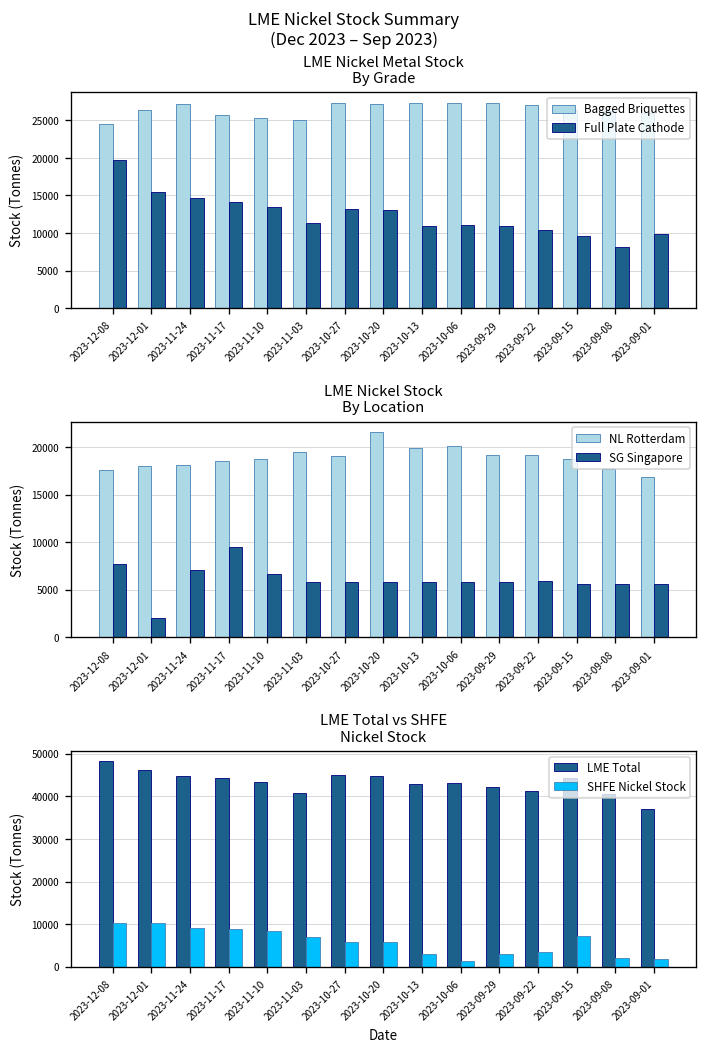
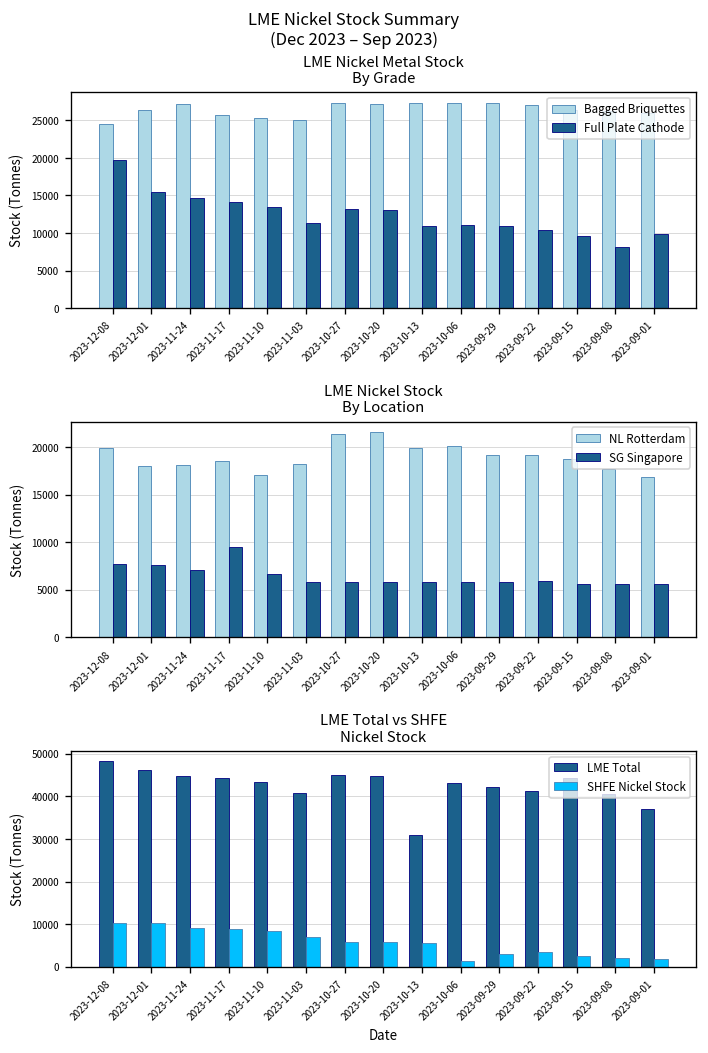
  {
    "LME Nickel Metal Stock By Grade": {
      "Bagged Briquettes": {
        "2023-12-08": 25000,
        "2023-12-01": 26000,
        "2023-11-24": 27000,
        "2023-11-17": 26000,
        "2023-11-10": 25000,
        "2023-11-03": 25000,
        "2023-10-27": 27000,
        "2023-10-20": 27000,
        "2023-10-13": 27000,
        "2023-10-06": 27000,
        "2023-09-29": 27000,
        "2023-09-22": 27000
      },
      "Full Plate Cathode": {
        "2023-12-08": 20000,
        "2023-12-01": 16000,
        "2023-11-24": 15000,
        "2023-11-17": 14000,
        "2023-11-10": 14000,
        "2023-11-03": 11000,
        "2023-10-27": 13000,
        "2023-10-20": 13000,
        "2023-10-13": 11000,
        "2023-10-06": 11000,
        "2023-09-29": 11000,
        "2023-09-22": 10000,
        "2023-09-15": 10000,
        "2023-09-08": 8000,
        "2023-09-01": 10000
      }
    },
    "LME Nickel Stock By Location": {
      "NL Rotterdam": {
-       "2023-12-08": 18000,
+       "2023-12-08": 20000,
        "2023-12-01": 18000,
        "2023-11-24": 18000,
        "2023-11-17": 19000,
-       "2023-11-10": 19000,
-       "2023-11-03": 19000,
-       "2023-10-27": 19000,
+       "2023-11-10": 17000,
+       "2023-11-03": 18000,
+       "2023-10-27": 21000,
        "2023-10-20": 22000,
        "2023-10-13": 20000,
        "2023-10-06": 20000,
        "2023-09-29": 19000,
        "2023-09-22": 19000,
        "2023-09-15": 19000,
        "2023-09-08": 18000,
        "2023-09-01": 17000
      },
      "SG Singapore": {
        "2023-12-08": 8000,
-       "2023-12-01": 2000,
+       "2023-12-01": 8000,
        "2023-11-24": 7000,
        "2023-11-17": 9000,
        "2023-11-10": 7000,
        "2023-11-03": 6000,
        "2023-10-27": 6000,
        "2023-10-20": 6000,
        "2023-10-13": 6000,
        "2023-10-06": 6000,
        "2023-09-29": 6000,
        "2023-09-22": 6000,
        "2023-09-15": 6000,
        "2023-09-08": 6000,
        "2023-09-01": 6000
      }
    },
    "LME Total vs SHFE Nickel Stock": {
      "LME Total": {
        "2023-12-08": 48000,
        "2023-12-01": 46000,
        "2023-11-24": 45000,
        "2023-11-17": 44000,
        "2023-11-10": 43000,
        "2023-11-03": 41000,
        "2023-10-27": 45000,
        "2023-10-20": 45000,
-       "2023-10-13": 43000,
+       "2023-10-13": 31000,
        "2023-10-06": 43000,
        "2023-09-29": 42000,
        "2023-09-22": 41000,
        "2023-09-01": 37000
      },
      "SHFE Nickel Stock": {
        "2023-12-08": 10000,
        "2023-12-01": 10000,
        "2023-11-24": 9000,
        "2023-11-17": 9000,
        "2023-11-10": 8000,
        "2023-11-03": 7000,
        "2023-10-27": 6000,
        "2023-10-20": 6000,
-       "2023-10-13": 3000,
+       "2023-10-13": 6000,
        "2023-10-06": 1000,
        "2023-09-29": 3000,
        "2023-09-22": 4000,
-       "2023-09-15": 7000,
+       "2023-09-15": 3000,
        "2023-09-08": 2000,
        "2023-09-01": 2000
      }
    }
  }
